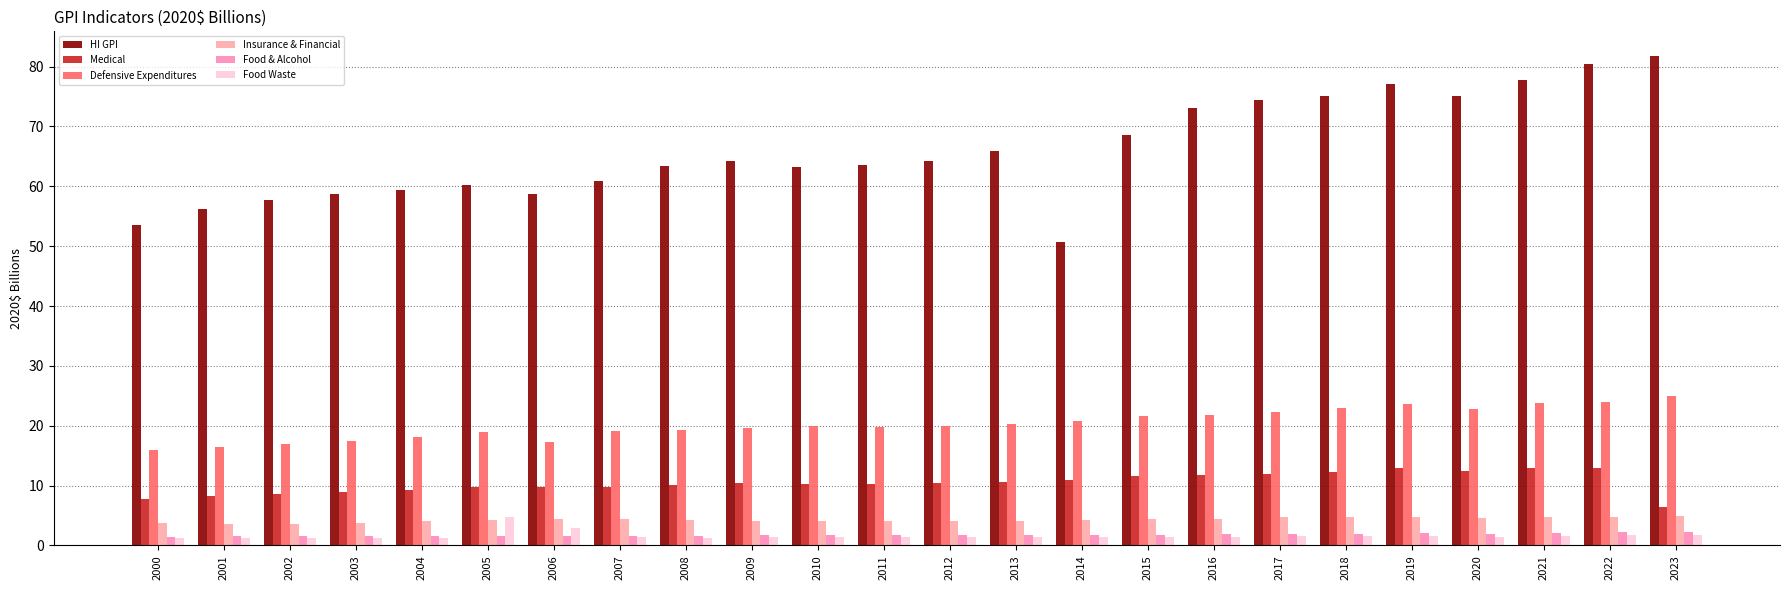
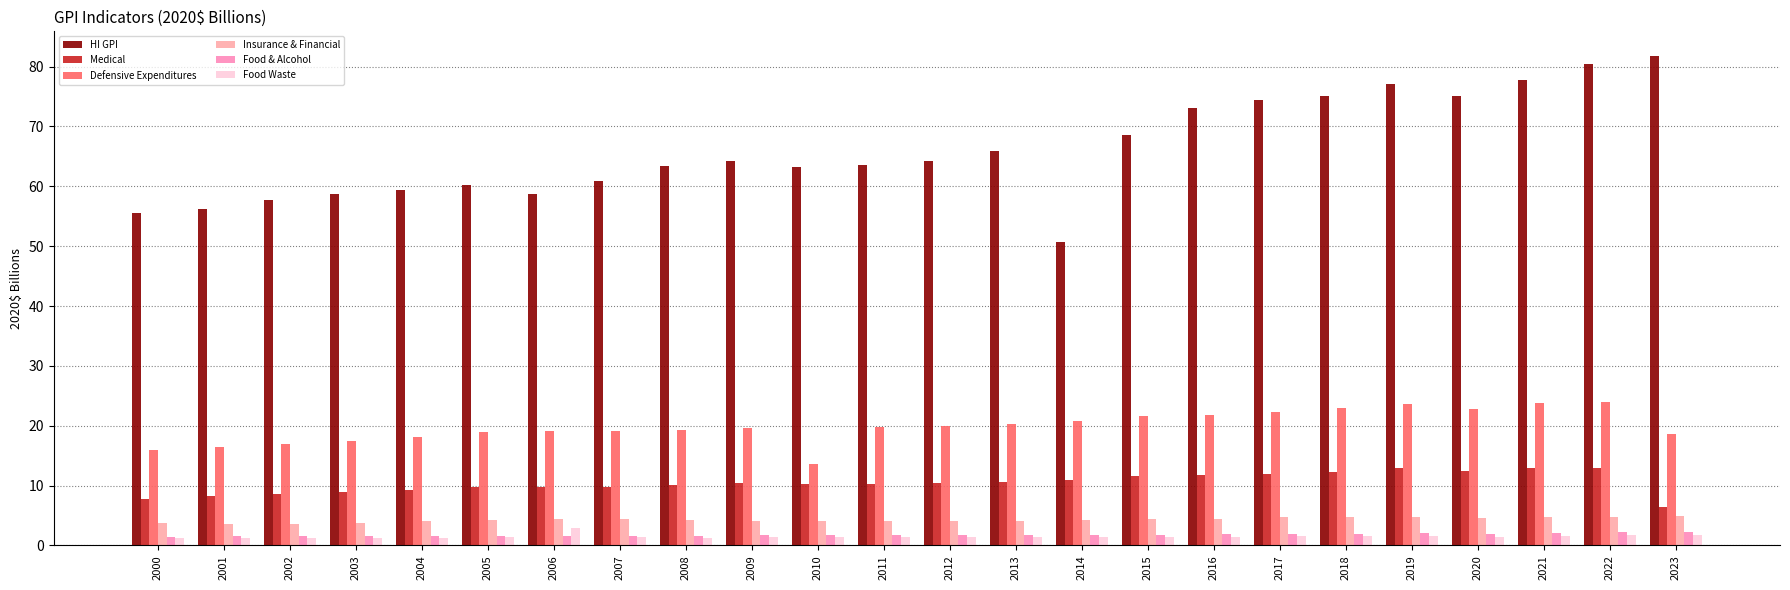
  {
    "HI GPI": {
-     "2000": 54,
+     "2000": 55,
      "2001": 56,
      "2002": 58,
      "2003": 59,
      "2004": 59,
      "2005": 60,
      "2006": 59,
      "2007": 61,
      "2008": 63,
      "2009": 64,
      "2010": 63,
      "2011": 64,
      "2012": 64,
      "2013": 66,
      "2014": 51,
      "2015": 69,
      "2016": 73,
      "2017": 74,
      "2018": 75,
      "2019": 77,
      "2020": 75,
      "2021": 78,
      "2022": 80,
      "2023": 82
    },
    "Medical": {
      "2000": 8,
      "2001": 8,
      "2002": 9,
      "2003": 9,
      "2004": 9,
      "2005": 10,
      "2006": 10,
      "2007": 10,
      "2008": 10,
      "2009": 10,
      "2010": 10,
      "2011": 10,
      "2012": 10,
      "2013": 11,
      "2014": 11,
      "2015": 12,
      "2016": 12,
      "2017": 12,
      "2018": 12,
      "2019": 13,
      "2020": 12,
      "2021": 13,
      "2022": 13,
      "2023": 6
    },
    "Defensive Expenditures": {
      "2000": 16,
      "2001": 16,
      "2002": 17,
      "2003": 18,
      "2004": 18,
      "2005": 19,
-     "2006": 17,
+     "2006": 19,
      "2007": 19,
      "2008": 19,
      "2009": 20,
-     "2010": 20,
+     "2010": 14,
      "2011": 20,
      "2012": 20,
      "2013": 20,
      "2014": 21,
      "2015": 22,
      "2016": 22,
      "2017": 22,
      "2018": 23,
      "2019": 24,
      "2020": 23,
      "2021": 24,
      "2022": 24,
-     "2023": 25
+     "2023": 19
    },
    "Food Waste": {
      "2000": 1,
      "2001": 1,
      "2002": 1,
      "2003": 1,
      "2004": 1,
-     "2005": 5,
+     "2005": 1,
      "2006": 3,
      "2007": 1,
      "2008": 1,
      "2009": 1,
      "2010": 1,
      "2011": 1,
      "2012": 1,
      "2013": 1,
      "2014": 1,
      "2015": 1,
      "2016": 1,
      "2017": 2,
      "2018": 2,
      "2019": 2,
      "2020": 1,
      "2021": 2,
      "2022": 2,
      "2023": 2
    }
  }
